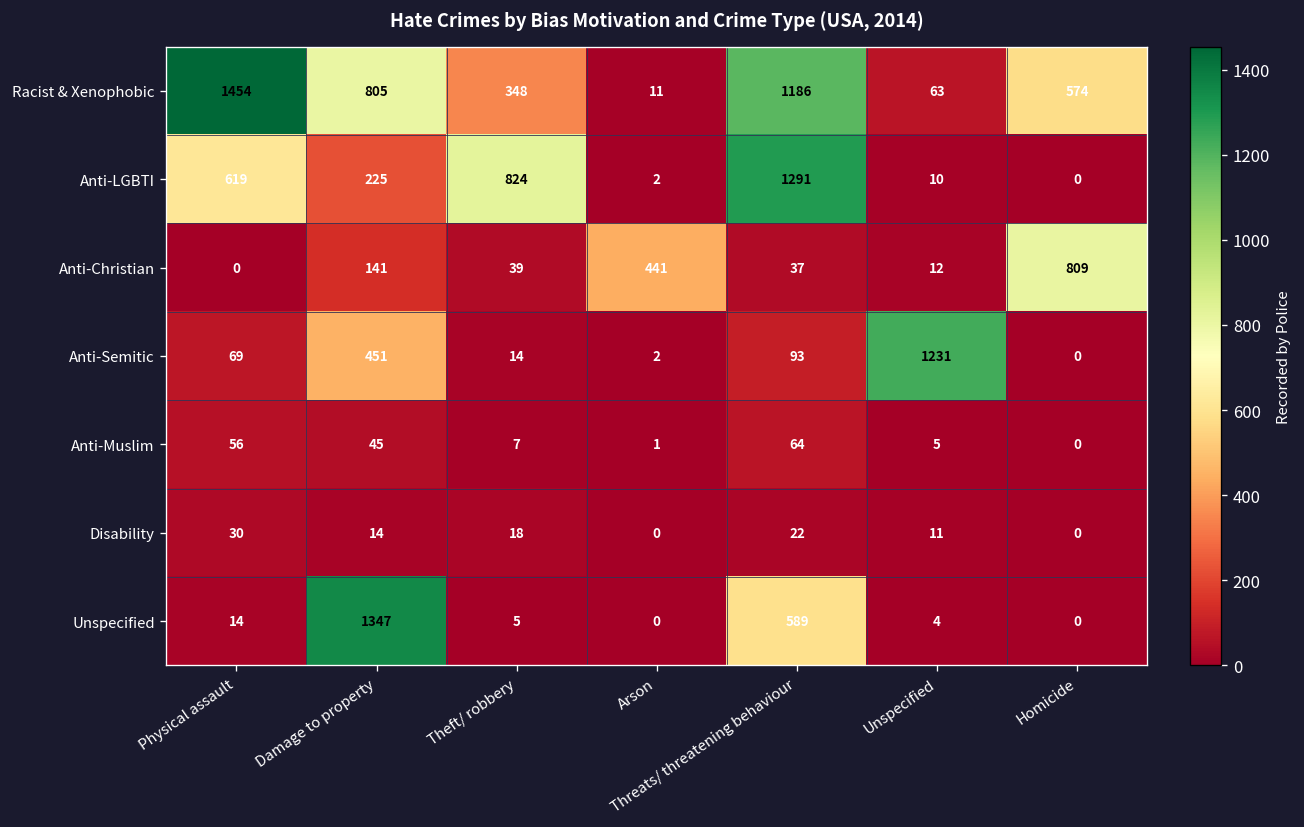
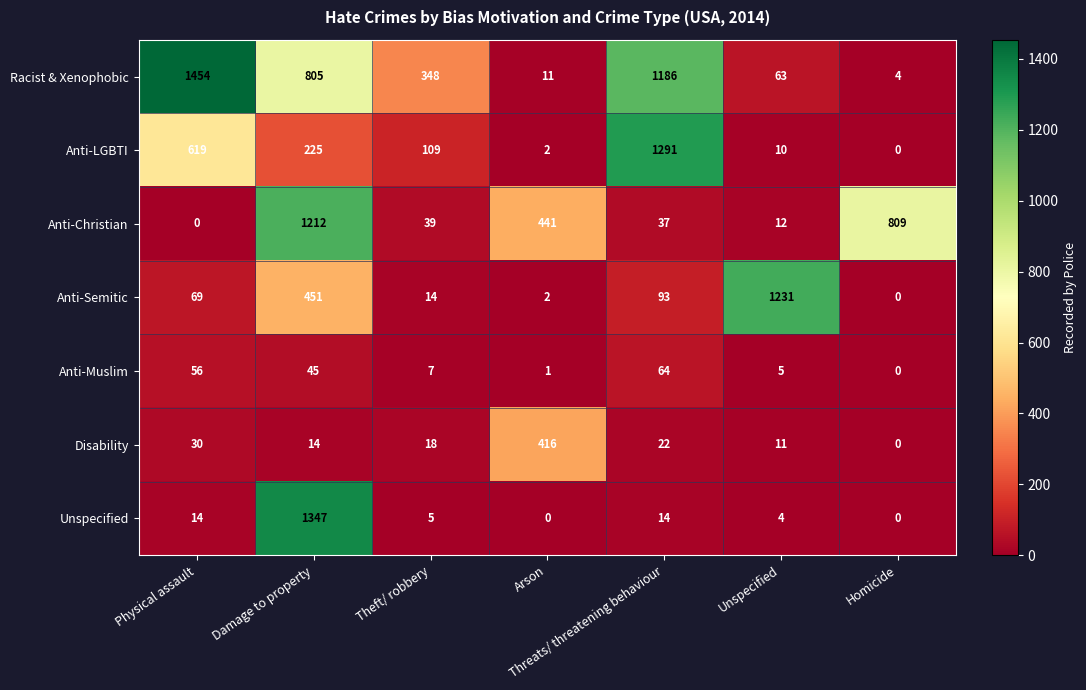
  {
    "Racist & Xenophobic": {
      "Physical assault": 1454,
      "Damage to property": 805,
      "Theft/ robbery": 348,
      "Arson": 11,
      "Threats/ threatening behaviour": 1186,
      "Unspecified": 63,
-     "Homicide": 574
+     "Homicide": 4
    },
    "Anti-LGBTI": {
      "Physical assault": 619,
      "Damage to property": 225,
-     "Theft/ robbery": 824,
+     "Theft/ robbery": 109,
      "Arson": 2,
      "Threats/ threatening behaviour": 1291,
      "Unspecified": 10,
      "Homicide": 0
    },
    "Anti-Christian": {
      "Physical assault": 0,
-     "Damage to property": 141,
+     "Damage to property": 1212,
      "Theft/ robbery": 39,
      "Arson": 441,
      "Threats/ threatening behaviour": 37,
      "Unspecified": 12,
      "Homicide": 809
    },
    "Anti-Semitic": {
      "Physical assault": 69,
      "Damage to property": 451,
      "Theft/ robbery": 14,
      "Arson": 2,
      "Threats/ threatening behaviour": 93,
      "Unspecified": 1231,
      "Homicide": 0
    },
    "Anti-Muslim": {
      "Physical assault": 56,
      "Damage to property": 45,
      "Theft/ robbery": 7,
      "Arson": 1,
      "Threats/ threatening behaviour": 64,
      "Unspecified": 5,
      "Homicide": 0
    },
    "Disability": {
      "Physical assault": 30,
      "Damage to property": 14,
      "Theft/ robbery": 18,
-     "Arson": 0,
+     "Arson": 416,
      "Threats/ threatening behaviour": 22,
      "Unspecified": 11,
      "Homicide": 0
    },
    "Unspecified": {
      "Physical assault": 14,
      "Damage to property": 1347,
      "Theft/ robbery": 5,
      "Arson": 0,
-     "Threats/ threatening behaviour": 589,
+     "Threats/ threatening behaviour": 14,
      "Unspecified": 4,
      "Homicide": 0
    }
  }
